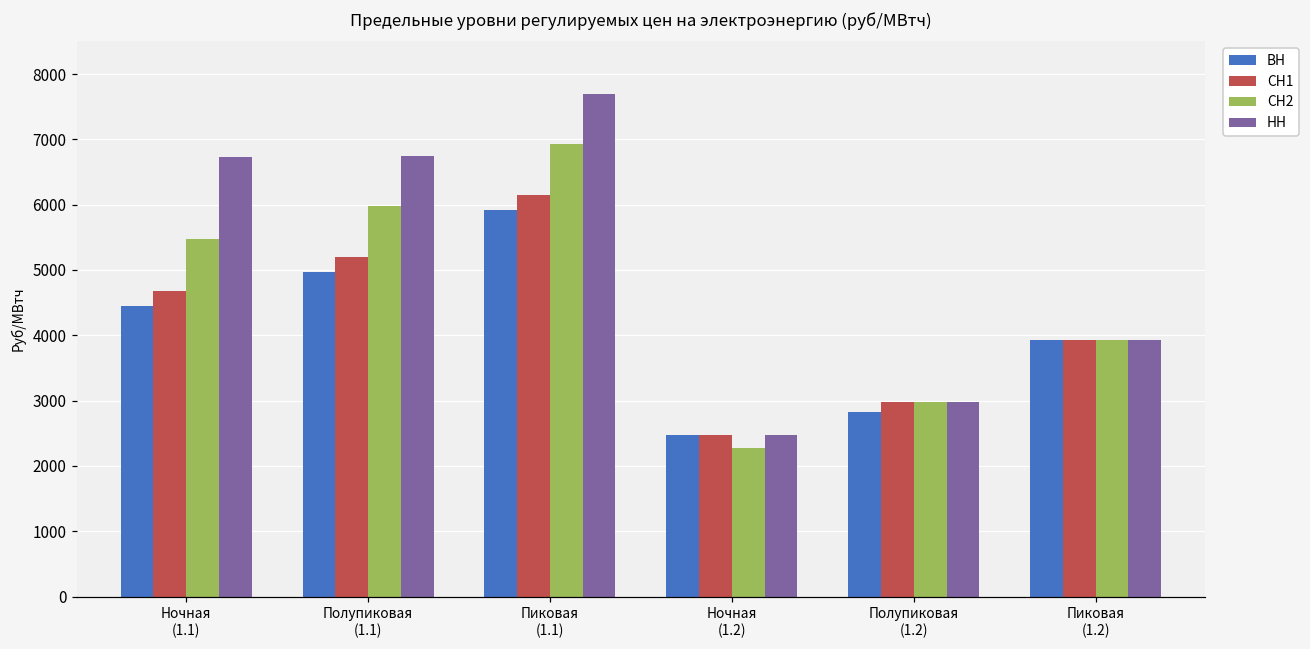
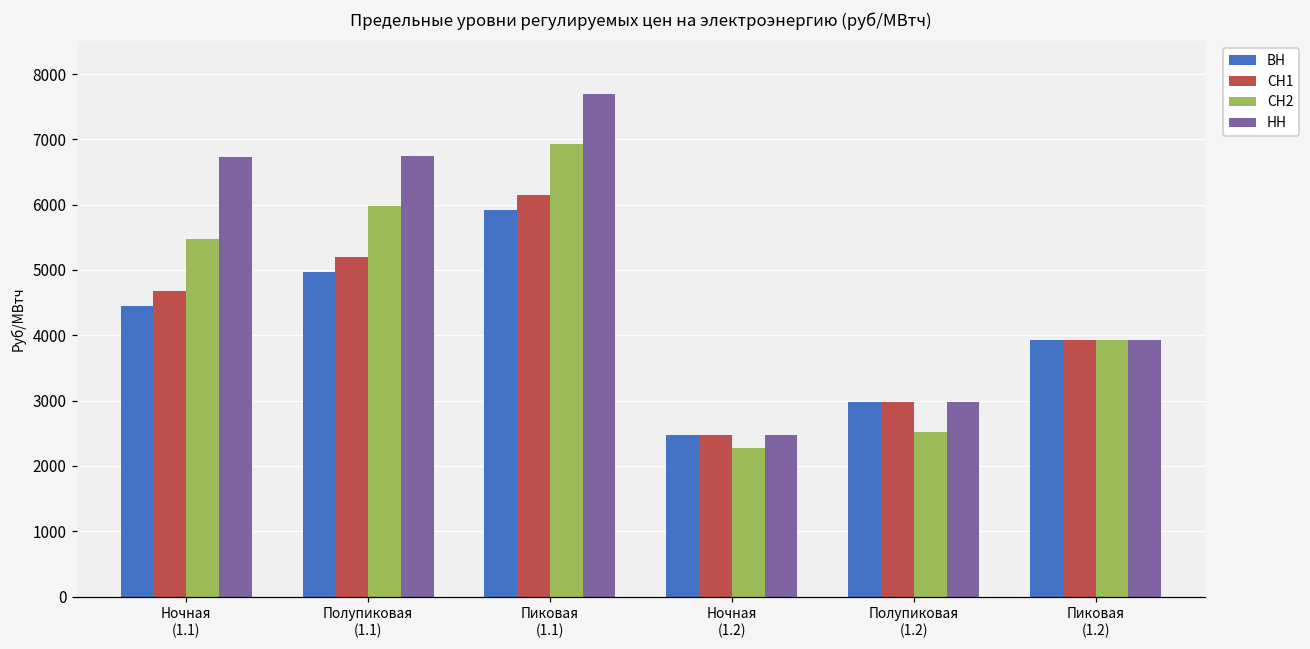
  {
    "ВН": {
      "Ночная (1.1)": 4500,
      "Полупиковая (1.1)": 5000,
      "Пиковая (1.1)": 5900,
      "Ночная (1.2)": 2500,
-     "Полупиковая (1.2)": 2800,
+     "Полупиковая (1.2)": 3000,
      "Пиковая (1.2)": 3900
    },
    "СН1": {
      "Ночная (1.1)": 4700,
      "Полупиковая (1.1)": 5200,
      "Пиковая (1.1)": 6100,
      "Ночная (1.2)": 2500,
      "Полупиковая (1.2)": 3000,
      "Пиковая (1.2)": 3900
    },
    "СН2": {
      "Ночная (1.1)": 5500,
      "Полупиковая (1.1)": 6000,
      "Пиковая (1.1)": 6900,
      "Ночная (1.2)": 2300,
-     "Полупиковая (1.2)": 3000,
+     "Полупиковая (1.2)": 2500,
      "Пиковая (1.2)": 3900
    },
    "НН": {
      "Ночная (1.1)": 6700,
      "Полупиковая (1.1)": 6700,
      "Пиковая (1.1)": 7700,
      "Ночная (1.2)": 2500,
      "Полупиковая (1.2)": 3000,
      "Пиковая (1.2)": 3900
    }
  }
